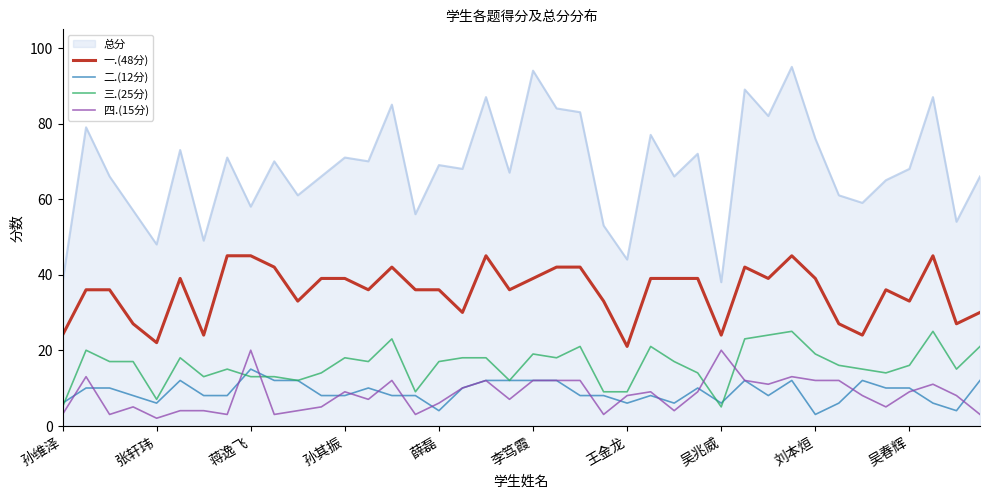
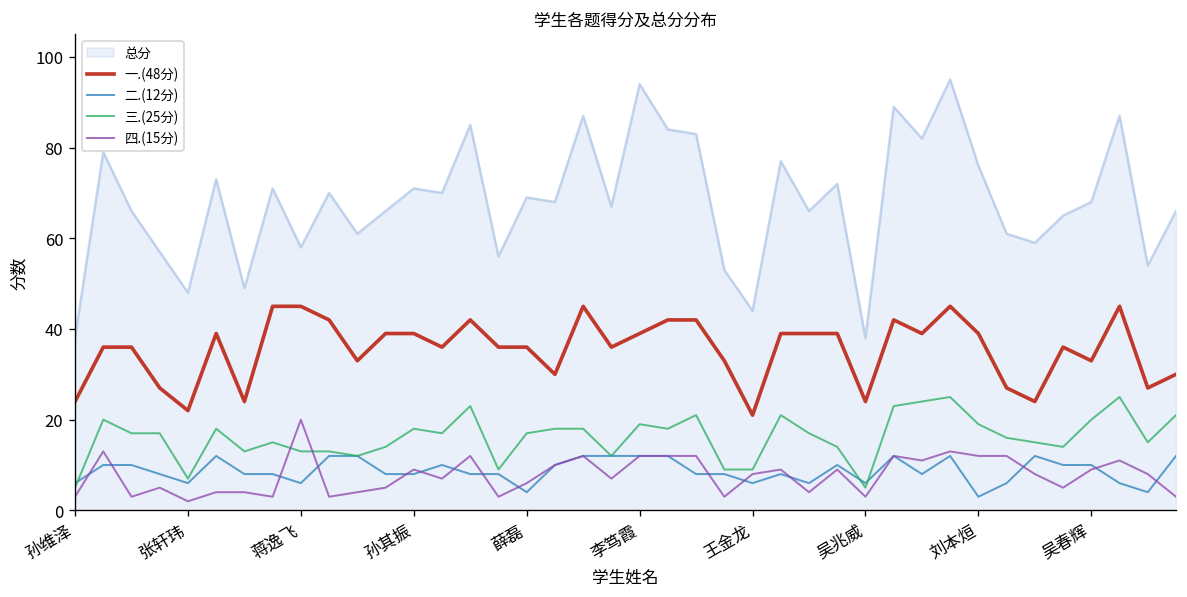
  {
    "总分": {
      "孙维泽": 38,
      "张轩玮": 48,
      "蒋逸飞": 58,
      "孙其振": 71,
      "薛磊": 69,
      "李笃霞": 94,
      "王金龙": 44,
      "吴兆威": 38,
      "刘本烜": 76,
      "吴春辉": 68
    },
    "一.(48分)": {
      "孙维泽": 24,
      "张轩玮": 22,
      "蒋逸飞": 45,
      "孙其振": 39,
      "薛磊": 36,
      "李笃霞": 39,
      "王金龙": 21,
      "吴兆威": 24,
      "刘本烜": 39,
      "吴春辉": 33
    },
    "二.(12分)": {
      "孙维泽": 6,
      "张轩玮": 6,
-     "蒋逸飞": 15,
+     "蒋逸飞": 6,
      "孙其振": 8,
      "薛磊": 4,
      "王金龙": 6,
      "吴兆威": 6,
      "刘本烜": 3,
      "吴春辉": 10
    },
    "三.(25分)": {
      "孙维泽": 5,
      "张轩玮": 7,
      "蒋逸飞": 13,
      "孙其振": 18,
      "薛磊": 17,
      "李笃霞": 19,
      "王金龙": 9,
      "吴兆威": 5,
      "刘本烜": 19,
-     "吴春辉": 16
+     "吴春辉": 20
    },
    "四.(15分)": {
      "孙维泽": 3,
      "张轩玮": 2,
      "蒋逸飞": 20,
      "孙其振": 9,
      "薛磊": 6,
      "王金龙": 8,
-     "吴兆威": 20,
+     "吴兆威": 3,
      "刘本烜": 12,
      "吴春辉": 9
    }
  }
